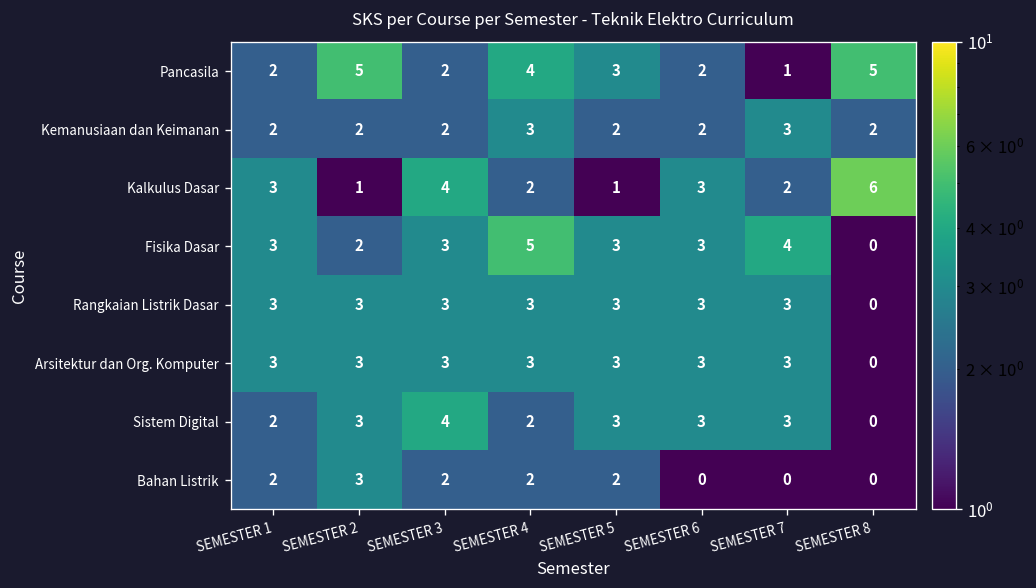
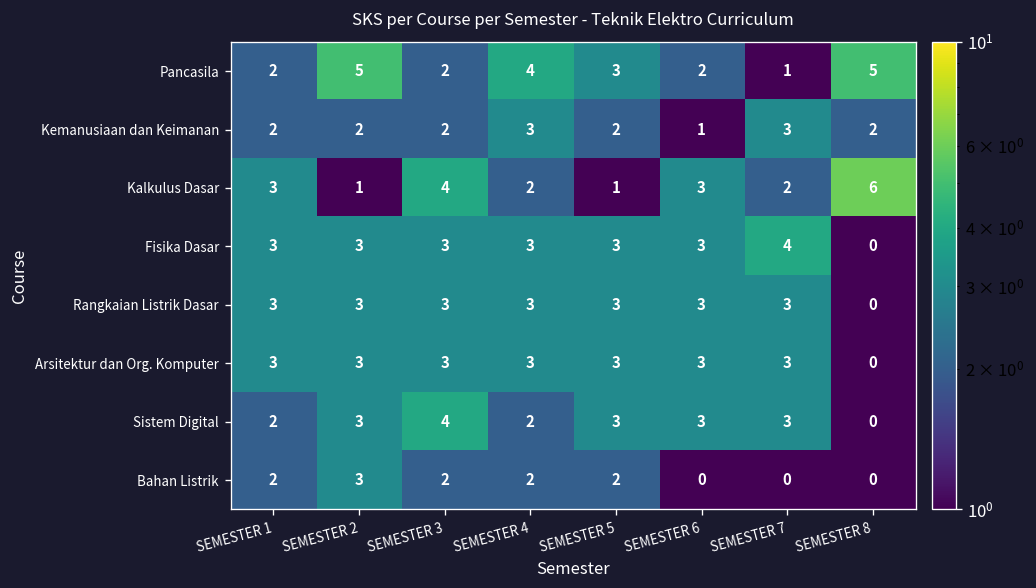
  {
    "Pancasila": {
      "SEMESTER 1": 2,
      "SEMESTER 2": 5,
      "SEMESTER 3": 2,
      "SEMESTER 4": 4,
      "SEMESTER 5": 3,
      "SEMESTER 6": 2,
      "SEMESTER 7": 1,
      "SEMESTER 8": 5
    },
    "Kemanusiaan dan Keimanan": {
      "SEMESTER 1": 2,
      "SEMESTER 2": 2,
      "SEMESTER 3": 2,
      "SEMESTER 4": 3,
      "SEMESTER 5": 2,
-     "SEMESTER 6": 2,
+     "SEMESTER 6": 1,
      "SEMESTER 7": 3,
      "SEMESTER 8": 2
    },
    "Kalkulus Dasar": {
      "SEMESTER 1": 3,
      "SEMESTER 2": 1,
      "SEMESTER 3": 4,
      "SEMESTER 4": 2,
      "SEMESTER 5": 1,
      "SEMESTER 6": 3,
      "SEMESTER 7": 2,
      "SEMESTER 8": 6
    },
    "Fisika Dasar": {
      "SEMESTER 1": 3,
-     "SEMESTER 2": 2,
+     "SEMESTER 2": 3,
      "SEMESTER 3": 3,
-     "SEMESTER 4": 5,
+     "SEMESTER 4": 3,
      "SEMESTER 5": 3,
      "SEMESTER 6": 3,
      "SEMESTER 7": 4,
      "SEMESTER 8": 0
    },
    "Rangkaian Listrik Dasar": {
      "SEMESTER 1": 3,
      "SEMESTER 2": 3,
      "SEMESTER 3": 3,
      "SEMESTER 4": 3,
      "SEMESTER 5": 3,
      "SEMESTER 6": 3,
      "SEMESTER 7": 3,
      "SEMESTER 8": 0
    },
    "Arsitektur dan Org. Komputer": {
      "SEMESTER 1": 3,
      "SEMESTER 2": 3,
      "SEMESTER 3": 3,
      "SEMESTER 4": 3,
      "SEMESTER 5": 3,
      "SEMESTER 6": 3,
      "SEMESTER 7": 3,
      "SEMESTER 8": 0
    },
    "Sistem Digital": {
      "SEMESTER 1": 2,
      "SEMESTER 2": 3,
      "SEMESTER 3": 4,
      "SEMESTER 4": 2,
      "SEMESTER 5": 3,
      "SEMESTER 6": 3,
      "SEMESTER 7": 3,
      "SEMESTER 8": 0
    },
    "Bahan Listrik": {
      "SEMESTER 1": 2,
      "SEMESTER 2": 3,
      "SEMESTER 3": 2,
      "SEMESTER 4": 2,
      "SEMESTER 5": 2,
      "SEMESTER 6": 0,
      "SEMESTER 7": 0,
      "SEMESTER 8": 0
    }
  }
